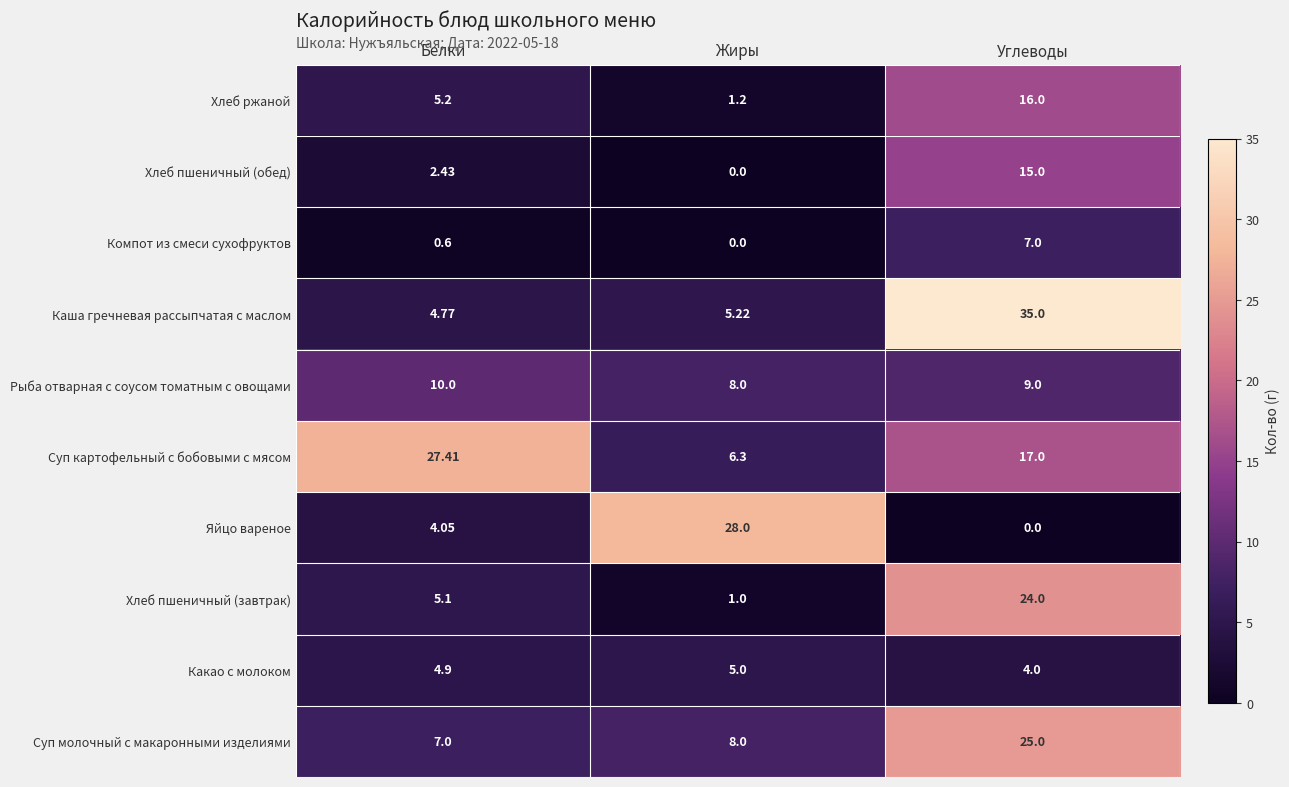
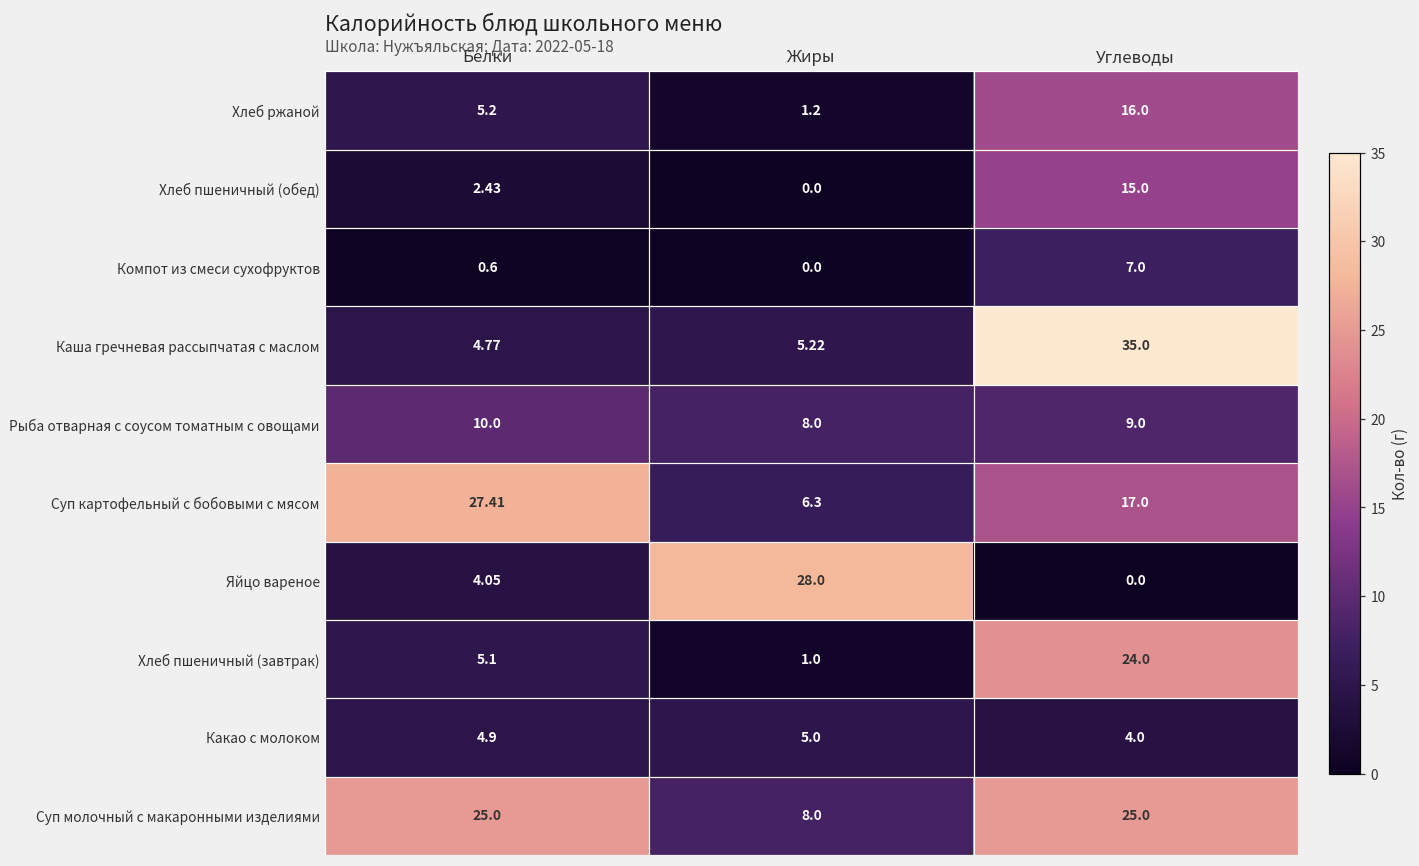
  {
    "Хлеб ржаной": {
      "Белки": 5.2,
      "Жиры": 1.2,
      "Углеводы": 16.0
    },
    "Хлеб пшеничный (обед)": {
      "Белки": 2.43,
      "Жиры": 0.0,
      "Углеводы": 15.0
    },
    "Компот из смеси сухофруктов": {
      "Белки": 0.6,
      "Жиры": 0.0,
      "Углеводы": 7.0
    },
    "Каша гречневая рассыпчатая с маслом": {
      "Белки": 4.77,
      "Жиры": 5.22,
      "Углеводы": 35.0
    },
    "Рыба отварная с соусом томатным с овощами": {
      "Белки": 10.0,
      "Жиры": 8.0,
      "Углеводы": 9.0
    },
    "Суп картофельный с бобовыми с мясом": {
      "Белки": 27.41,
      "Жиры": 6.3,
      "Углеводы": 17.0
    },
    "Яйцо вареное": {
      "Белки": 4.05,
      "Жиры": 28.0,
      "Углеводы": 0.0
    },
    "Хлеб пшеничный (завтрак)": {
      "Белки": 5.1,
      "Жиры": 1.0,
      "Углеводы": 24.0
    },
    "Какао с молоком": {
      "Белки": 4.9,
      "Жиры": 5.0,
      "Углеводы": 4.0
    },
    "Суп молочный с макаронными изделиями": {
-     "Белки": 7.0,
+     "Белки": 25.0,
      "Жиры": 8.0,
      "Углеводы": 25.0
    }
  }
